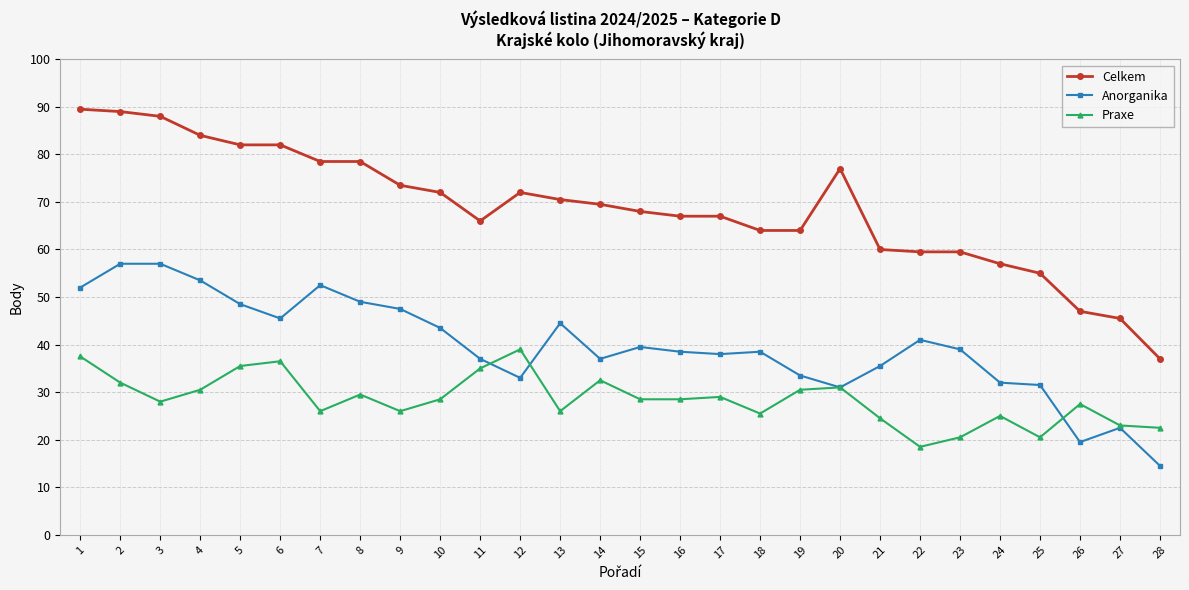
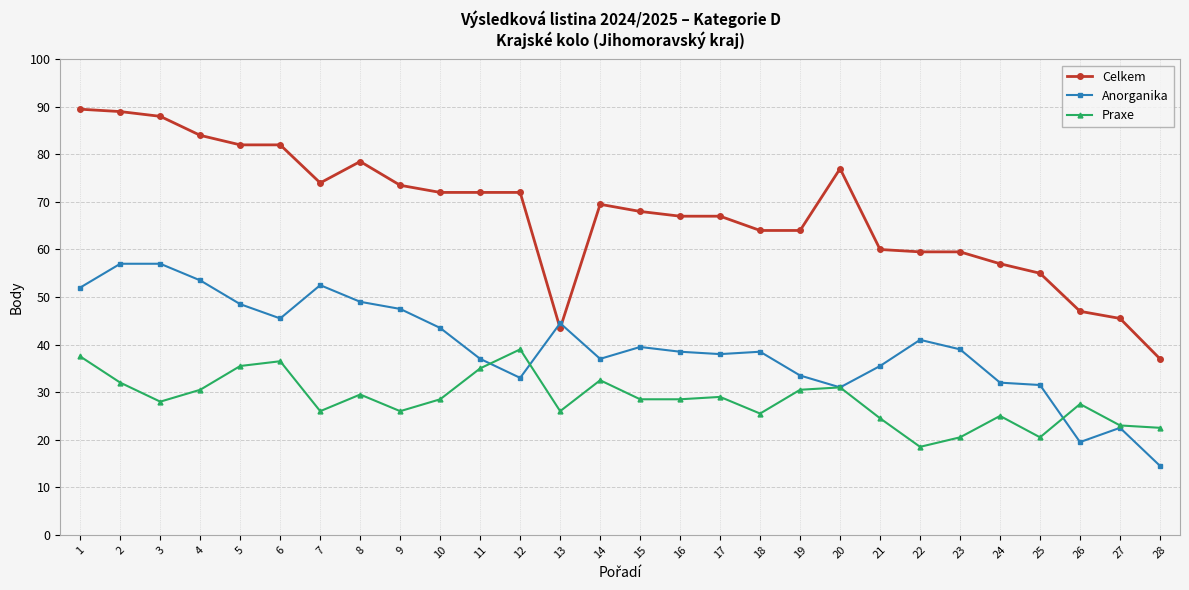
  {
    "Celkem": {
      "1": 90,
      "2": 89,
      "3": 88,
      "4": 84,
      "5": 82,
      "6": 82,
-     "7": 79,
+     "7": 74,
      "8": 79,
      "9": 74,
      "10": 72,
-     "11": 66,
+     "11": 72,
      "12": 72,
-     "13": 71,
+     "13": 43,
      "14": 70,
      "15": 68,
      "16": 67,
      "17": 67,
      "18": 64,
      "19": 64,
      "20": 77,
      "21": 60,
      "22": 60,
      "23": 60,
      "24": 57,
      "25": 55,
      "26": 47,
      "27": 46,
      "28": 37
    },
    "Anorganika": {
      "1": 52,
      "2": 57,
      "3": 57,
      "4": 54,
      "5": 49,
      "6": 46,
      "7": 53,
      "8": 49,
      "9": 48,
      "10": 44,
      "11": 37,
      "12": 33,
      "13": 45,
      "14": 37,
      "15": 40,
      "16": 39,
      "17": 38,
      "18": 39,
      "19": 34,
      "21": 36,
      "22": 41,
      "23": 39,
      "24": 32,
      "25": 32,
      "26": 20,
      "28": 15
    },
    "Praxe": {
      "1": 38,
      "2": 32,
      "3": 28,
      "4": 31,
      "5": 36,
      "6": 37,
      "7": 26,
      "8": 30,
      "9": 26,
      "10": 29,
      "11": 35,
      "12": 39,
      "13": 26,
      "14": 33,
      "15": 29,
      "16": 29,
      "17": 29,
      "18": 26,
      "19": 31,
      "21": 25,
      "22": 19,
      "23": 21,
      "24": 25,
      "25": 21,
      "26": 28,
      "28": 23
    }
  }
